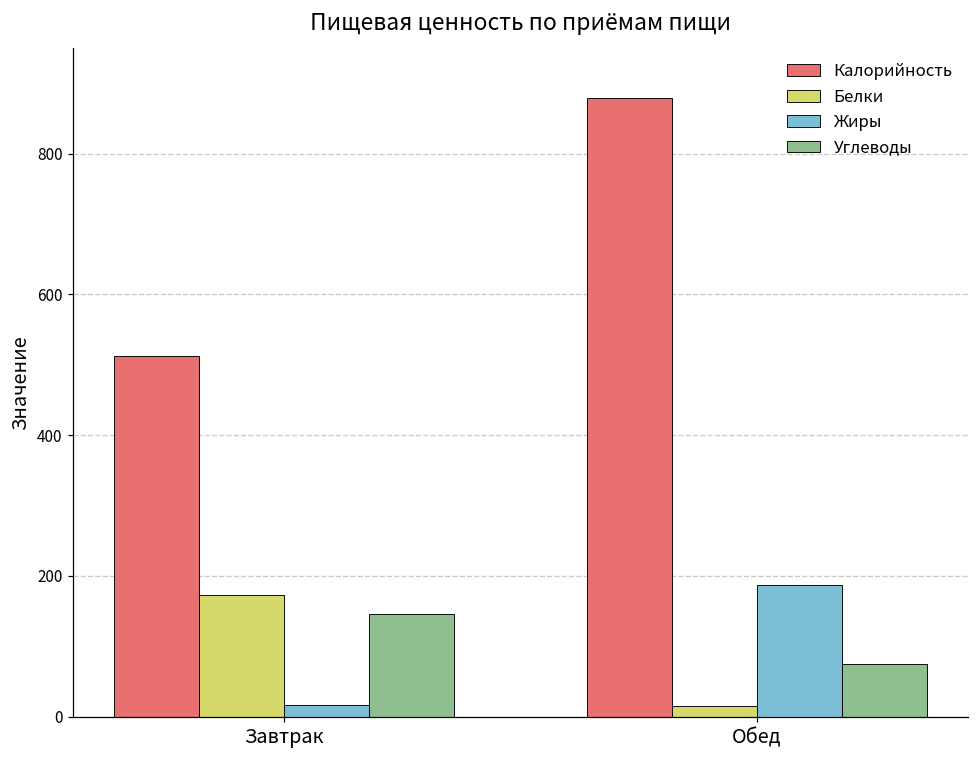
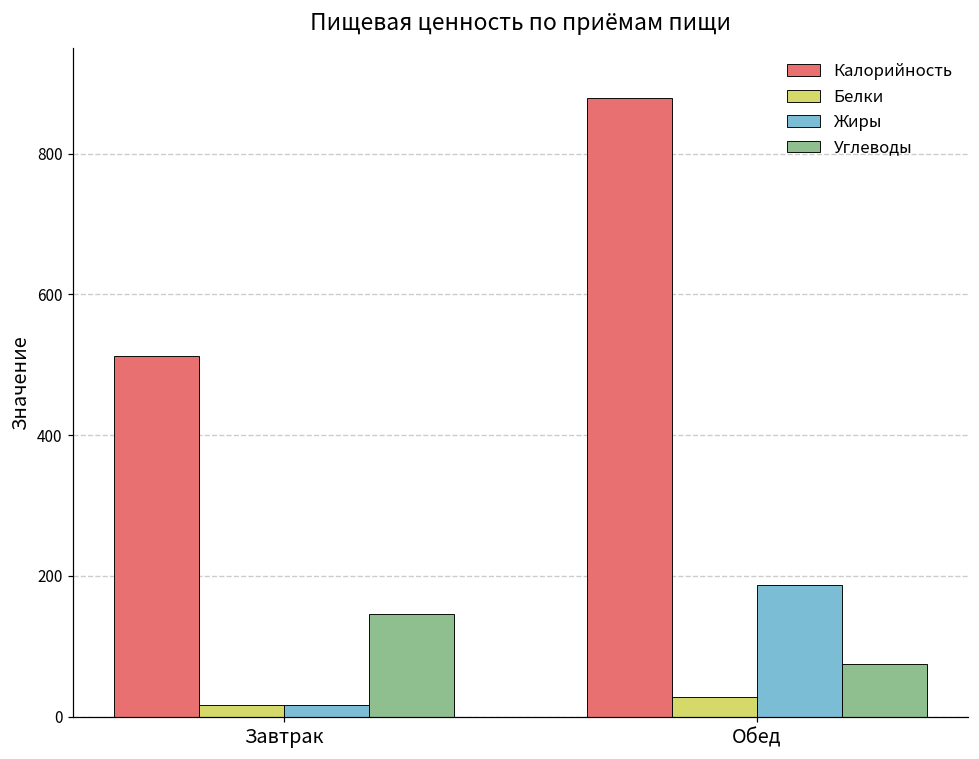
  {
    "Калорийность": {
      "Завтрак": 510,
      "Обед": 880
    },
    "Белки": {
-     "Завтрак": 170,
-     "Обед": 10
+     "Завтрак": 20,
+     "Обед": 30
    },
    "Жиры": {
      "Завтрак": 20,
      "Обед": 190
    },
    "Углеводы": {
      "Завтрак": 150,
      "Обед": 70
    }
  }
